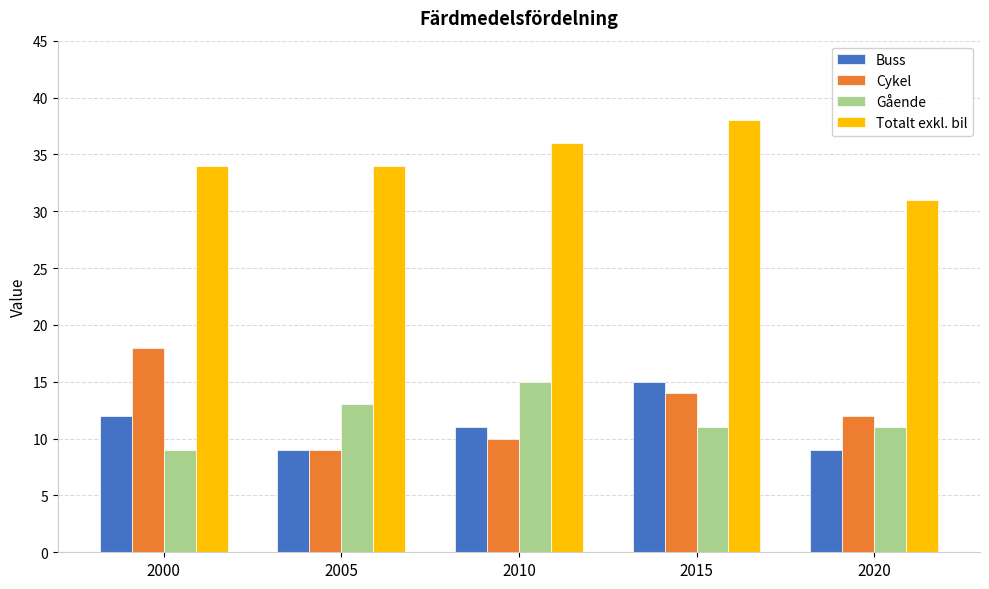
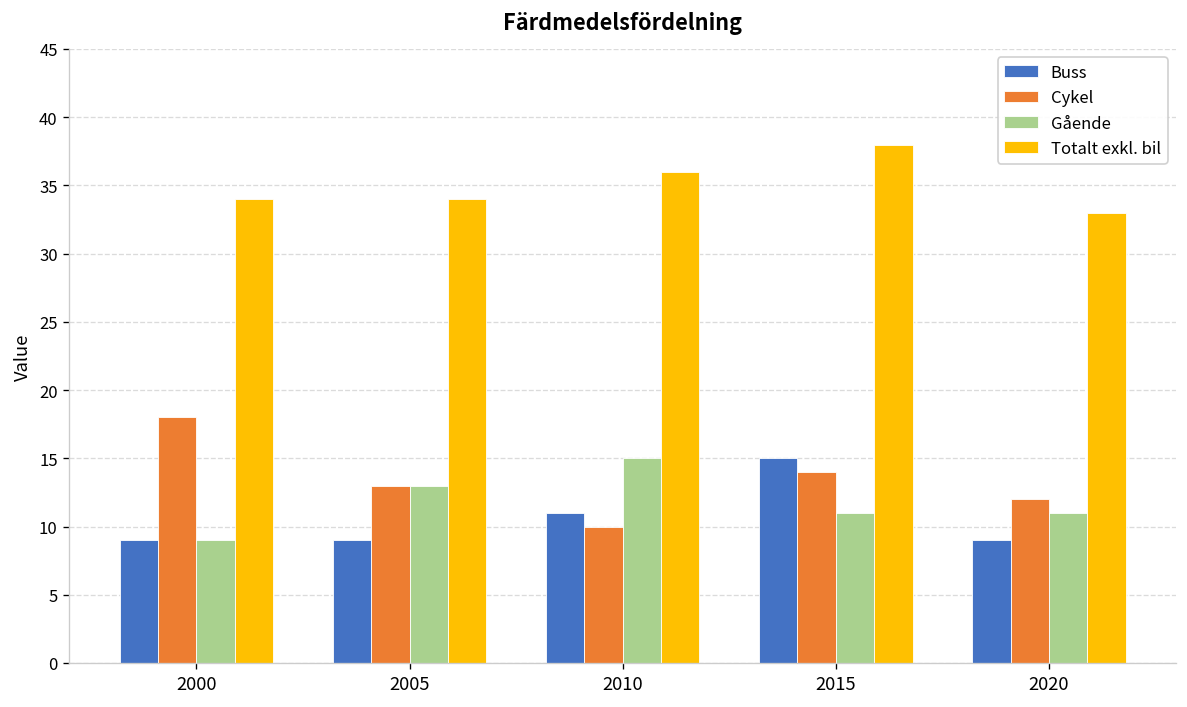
  {
    "Buss": {
-     "2000": 12,
+     "2000": 9,
      "2005": 9,
      "2010": 11,
      "2015": 15,
      "2020": 9
    },
    "Cykel": {
      "2000": 18,
-     "2005": 9,
+     "2005": 13,
      "2010": 10,
      "2015": 14,
      "2020": 12
    },
    "Gående": {
      "2000": 9,
      "2005": 13,
      "2010": 15,
      "2015": 11,
      "2020": 11
    },
    "Totalt exkl. bil": {
      "2000": 34,
      "2005": 34,
      "2010": 36,
      "2015": 38,
-     "2020": 31
+     "2020": 33
    }
  }
